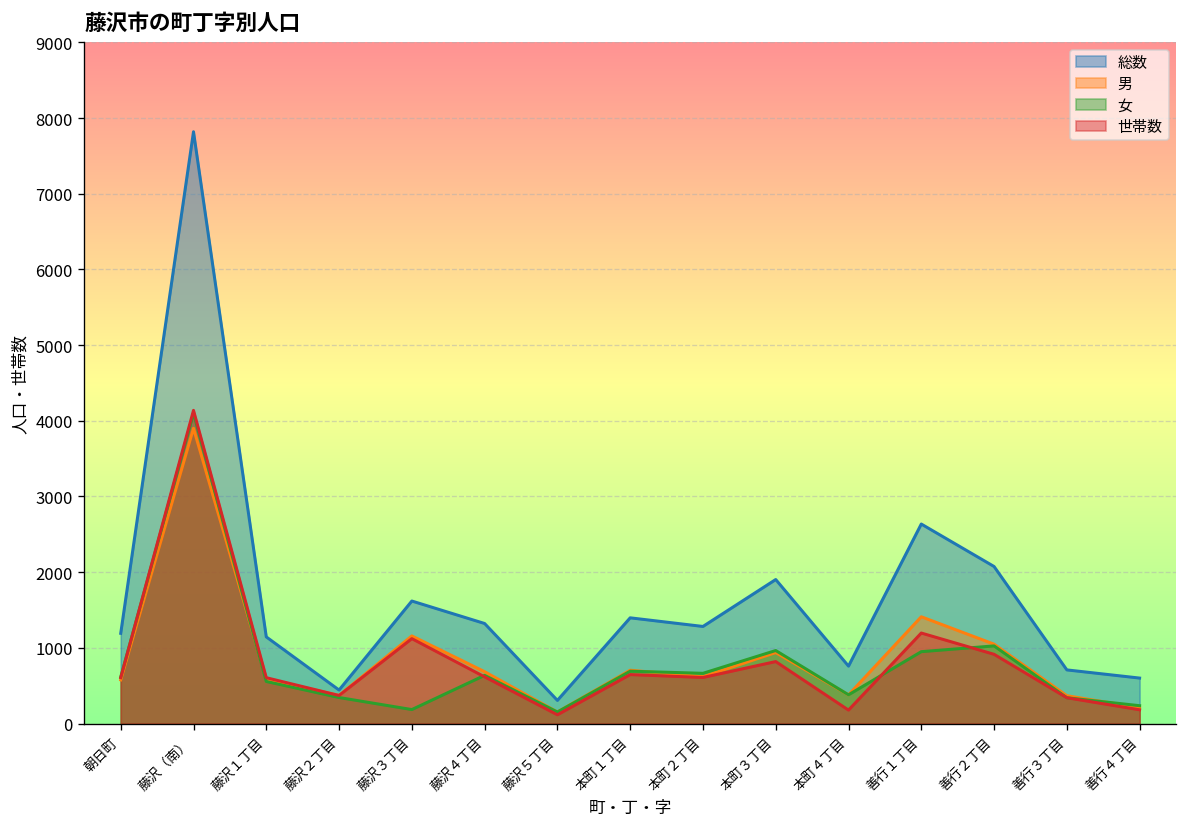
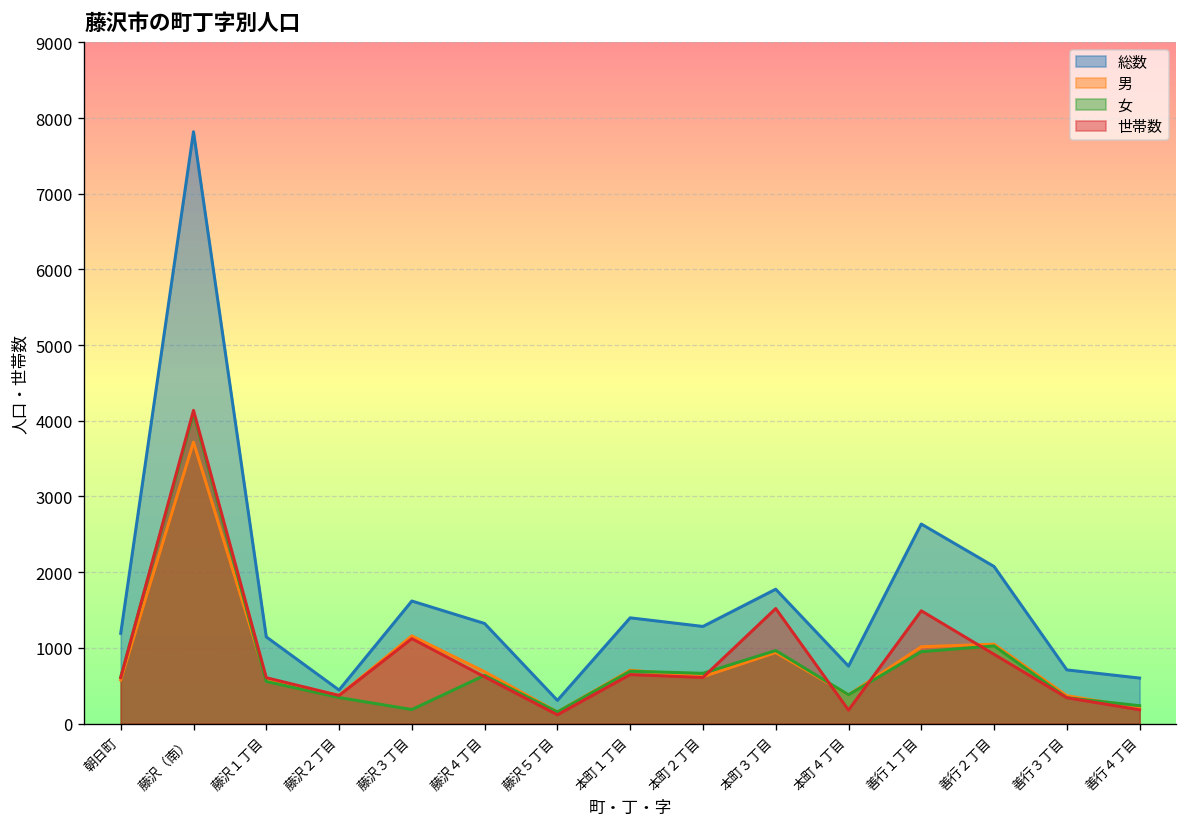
  {
    "総数": {
      "朝日町": 1200,
      "藤沢（南）": 7800,
      "藤沢１丁目": 1100,
      "藤沢２丁目": 400,
      "藤沢３丁目": 1600,
      "藤沢４丁目": 1300,
      "藤沢５丁目": 300,
      "本町１丁目": 1400,
      "本町２丁目": 1300,
-     "本町３丁目": 1900,
+     "本町３丁目": 1800,
      "本町４丁目": 800,
      "善行１丁目": 2600,
      "善行２丁目": 2100,
      "善行３丁目": 700,
      "善行４丁目": 600
    },
    "男": {
-     "藤沢（南）": 3900,
+     "藤沢（南）": 3700,
      "藤沢４丁目": 700,
-     "善行１丁目": 1400
+     "善行１丁目": 1000
    },
    "女": {
      "藤沢３丁目": 200,
      "本町２丁目": 700,
      "善行１丁目": 1000
    },
    "世帯数": {
      "本町１丁目": 600,
-     "本町３丁目": 800,
+     "本町３丁目": 1500,
      "本町４丁目": 200,
-     "善行１丁目": 1200,
+     "善行１丁目": 1500,
      "善行２丁目": 900
    }
  }
